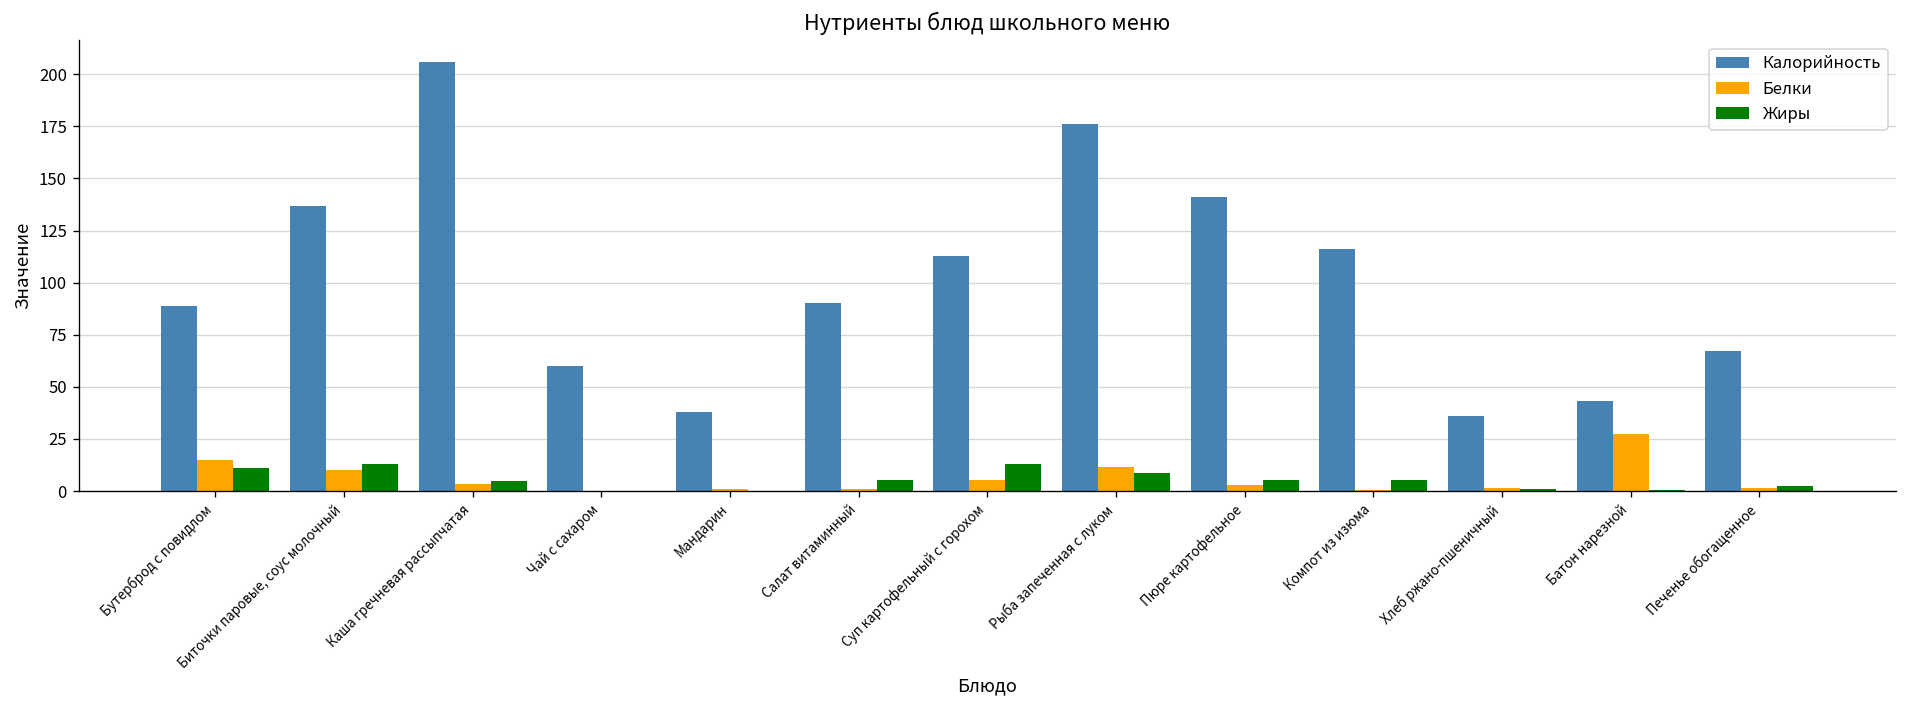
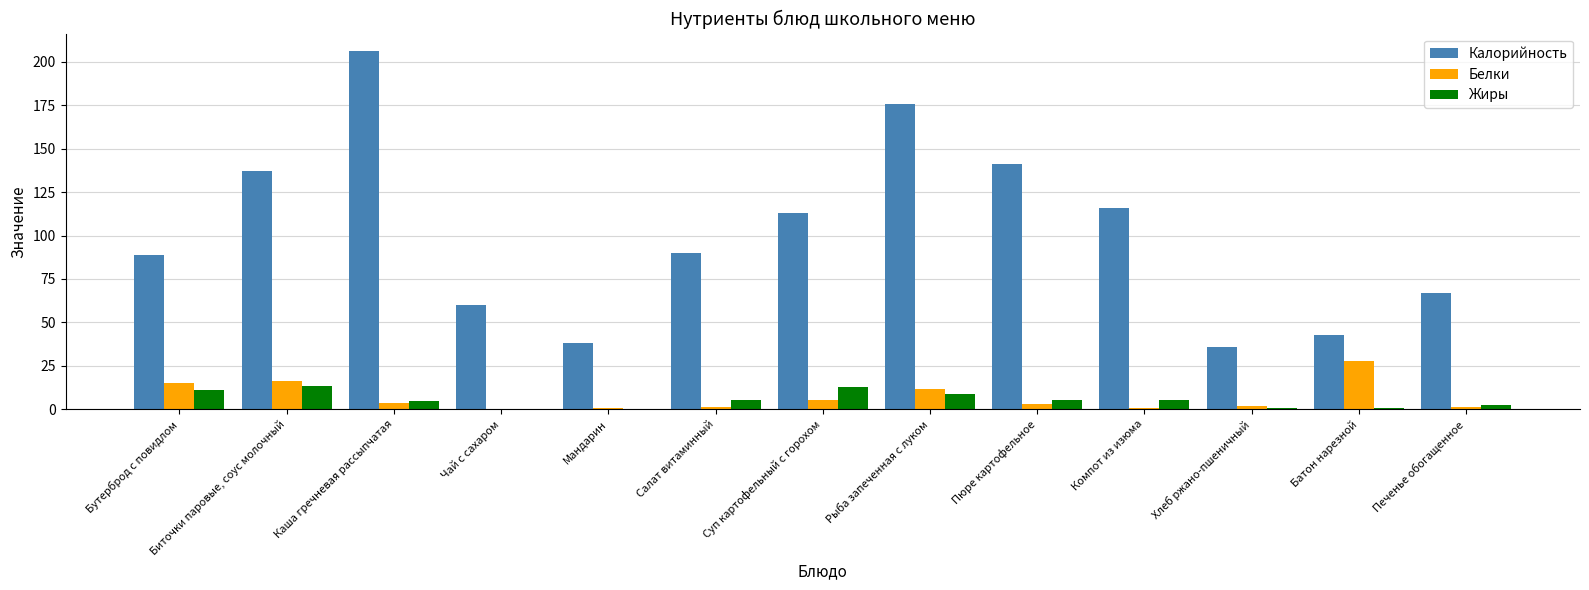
  {
    "Калорийность": {
      "Бутерброд с повидлом": 89,
      "Биточки паровые, соус молочный": 137,
      "Каша гречневая рассыпчатая": 206,
      "Чай с сахаром": 60,
      "Мандарин": 38,
      "Салат витаминный": 90,
      "Суп картофельный с горохом": 113,
      "Рыба запеченная с луком": 176,
      "Пюре картофельное": 141,
      "Компот из изюма": 116,
      "Хлеб ржано-пшеничный": 36,
      "Батон нарезной": 43,
      "Печенье обогащенное": 67
    },
    "Белки": {
      "Бутерброд с повидлом": 15,
-     "Биточки паровые, соус молочный": 10,
+     "Биточки паровые, соус молочный": 16,
      "Каша гречневая рассыпчатая": 4,
      "Суп картофельный с горохом": 5,
      "Рыба запеченная с луком": 12,
      "Пюре картофельное": 3,
      "Хлеб ржано-пшеничный": 2,
      "Батон нарезной": 28,
      "Печенье обогащенное": 2
    },
    "Жиры": {
      "Бутерброд с повидлом": 11,
      "Биточки паровые, соус молочный": 13,
      "Каша гречневая рассыпчатая": 5,
      "Мандарин": 0,
      "Салат витаминный": 5,
      "Суп картофельный с горохом": 13,
      "Рыба запеченная с луком": 9,
      "Пюре картофельное": 5,
      "Компот из изюма": 5,
      "Печенье обогащенное": 2
    }
  }
